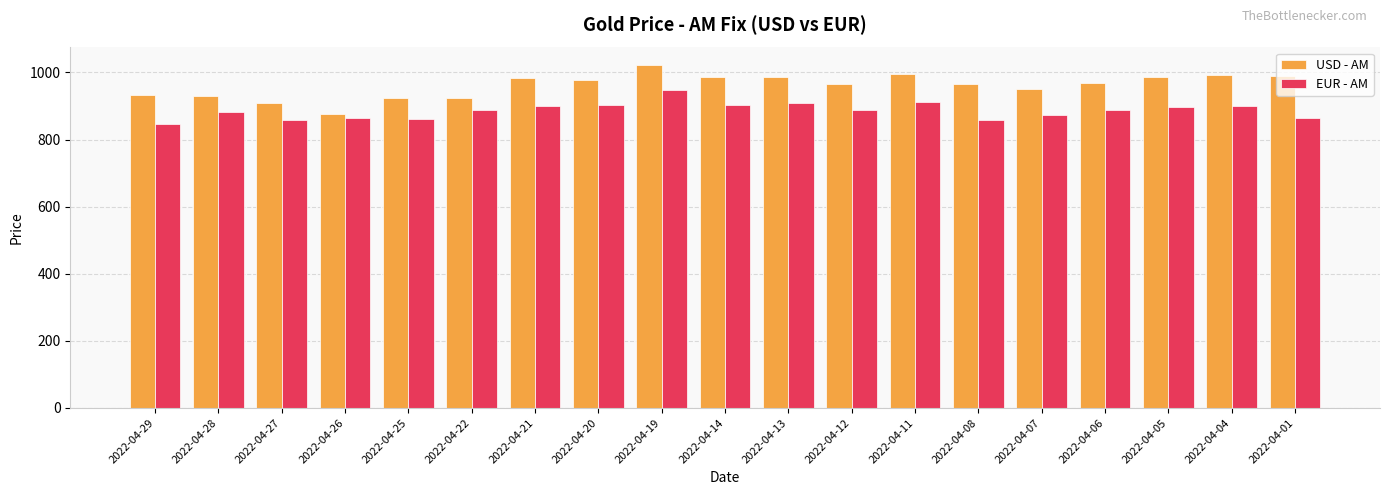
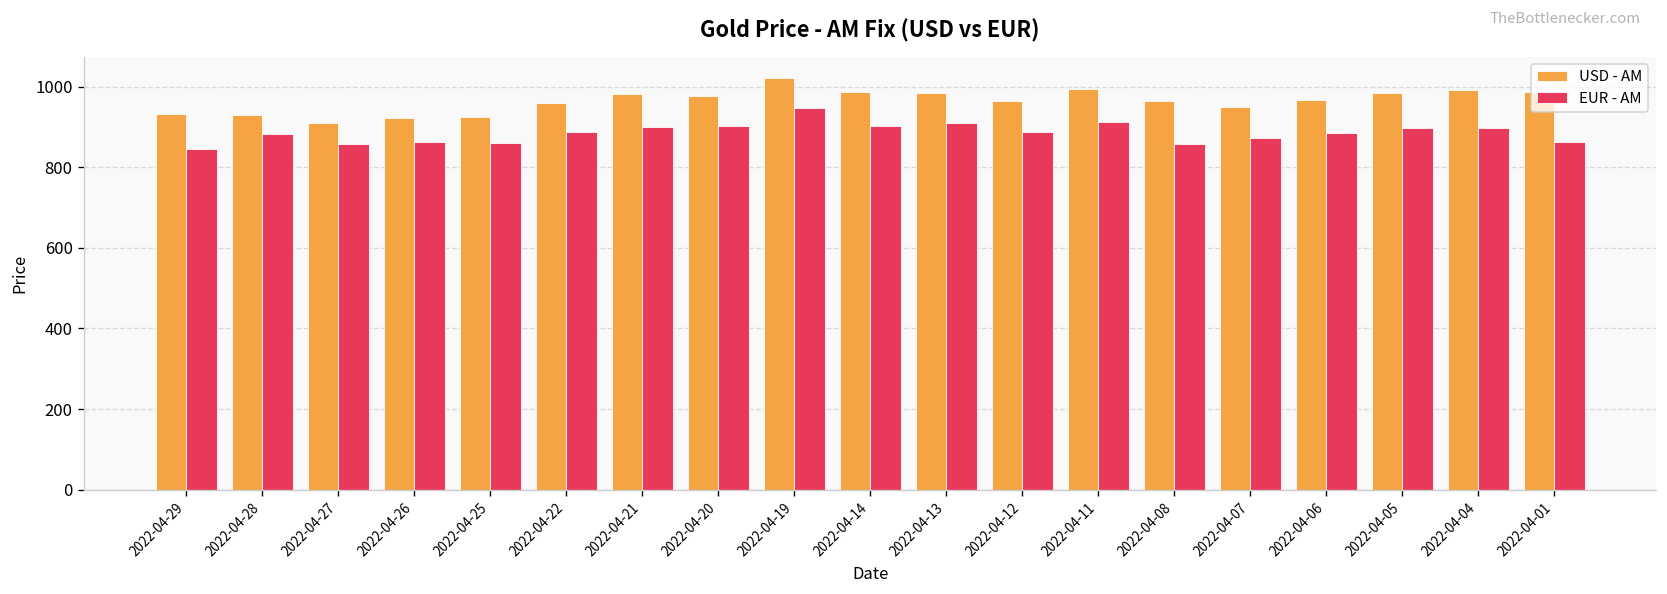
  {
    "USD - AM": {
      "2022-04-29": 930,
      "2022-04-28": 930,
      "2022-04-27": 910,
-     "2022-04-26": 880,
+     "2022-04-26": 920,
      "2022-04-25": 930,
-     "2022-04-22": 920,
+     "2022-04-22": 960,
      "2022-04-21": 980,
      "2022-04-20": 980,
      "2022-04-19": 1020,
      "2022-04-14": 990,
      "2022-04-13": 990,
      "2022-04-12": 960,
      "2022-04-11": 1000,
      "2022-04-08": 970,
      "2022-04-07": 950,
      "2022-04-06": 970,
      "2022-04-05": 990,
      "2022-04-04": 990
    },
    "EUR - AM": {
      "2022-04-29": 850,
      "2022-04-28": 880,
      "2022-04-27": 860,
      "2022-04-26": 860,
      "2022-04-25": 860,
      "2022-04-22": 890,
      "2022-04-21": 900,
      "2022-04-20": 900,
      "2022-04-19": 950,
      "2022-04-14": 900,
      "2022-04-13": 910,
      "2022-04-12": 890,
      "2022-04-11": 910,
      "2022-04-08": 860,
      "2022-04-07": 870,
      "2022-04-06": 890,
      "2022-04-05": 900,
      "2022-04-04": 900,
      "2022-04-01": 860
    }
  }
